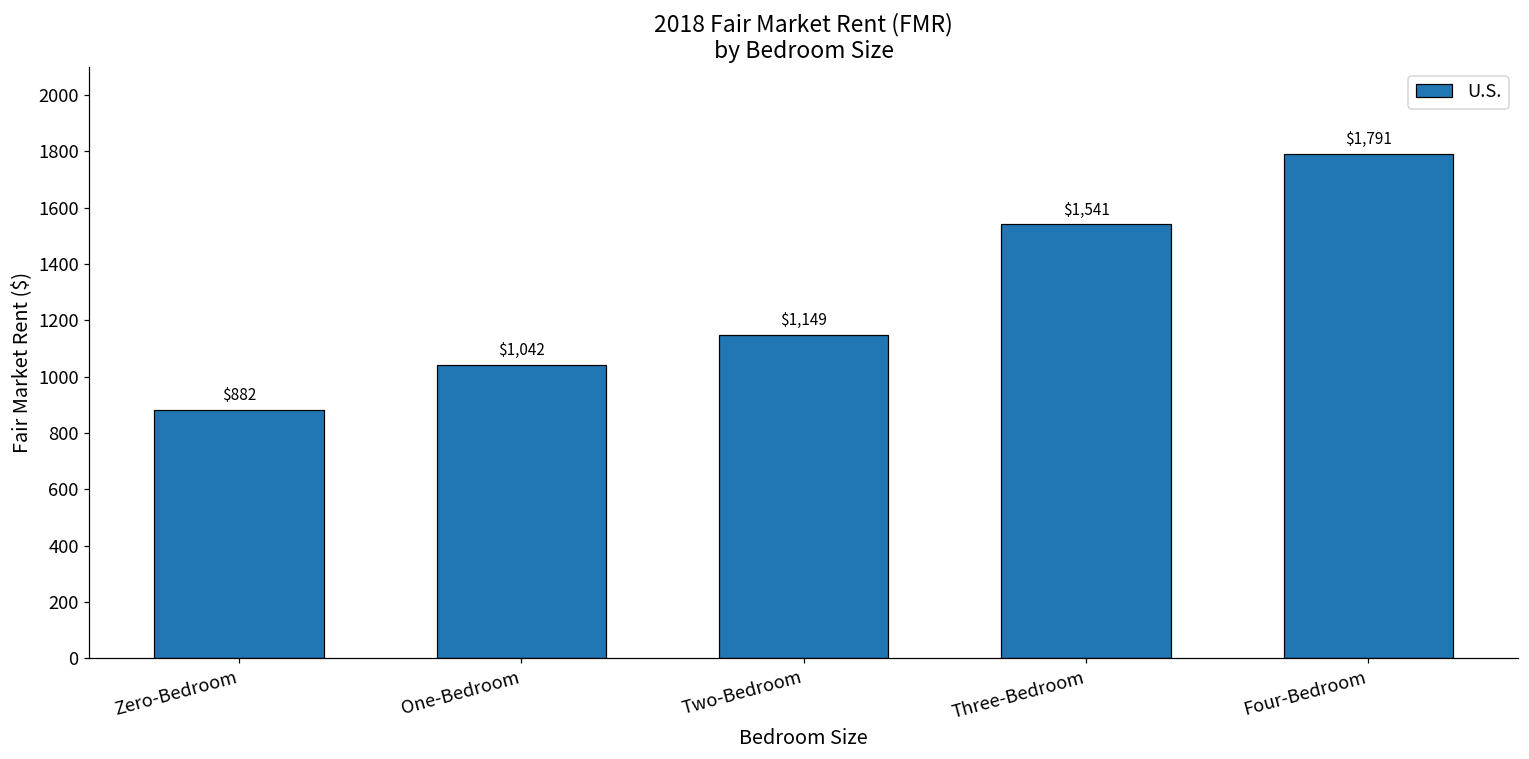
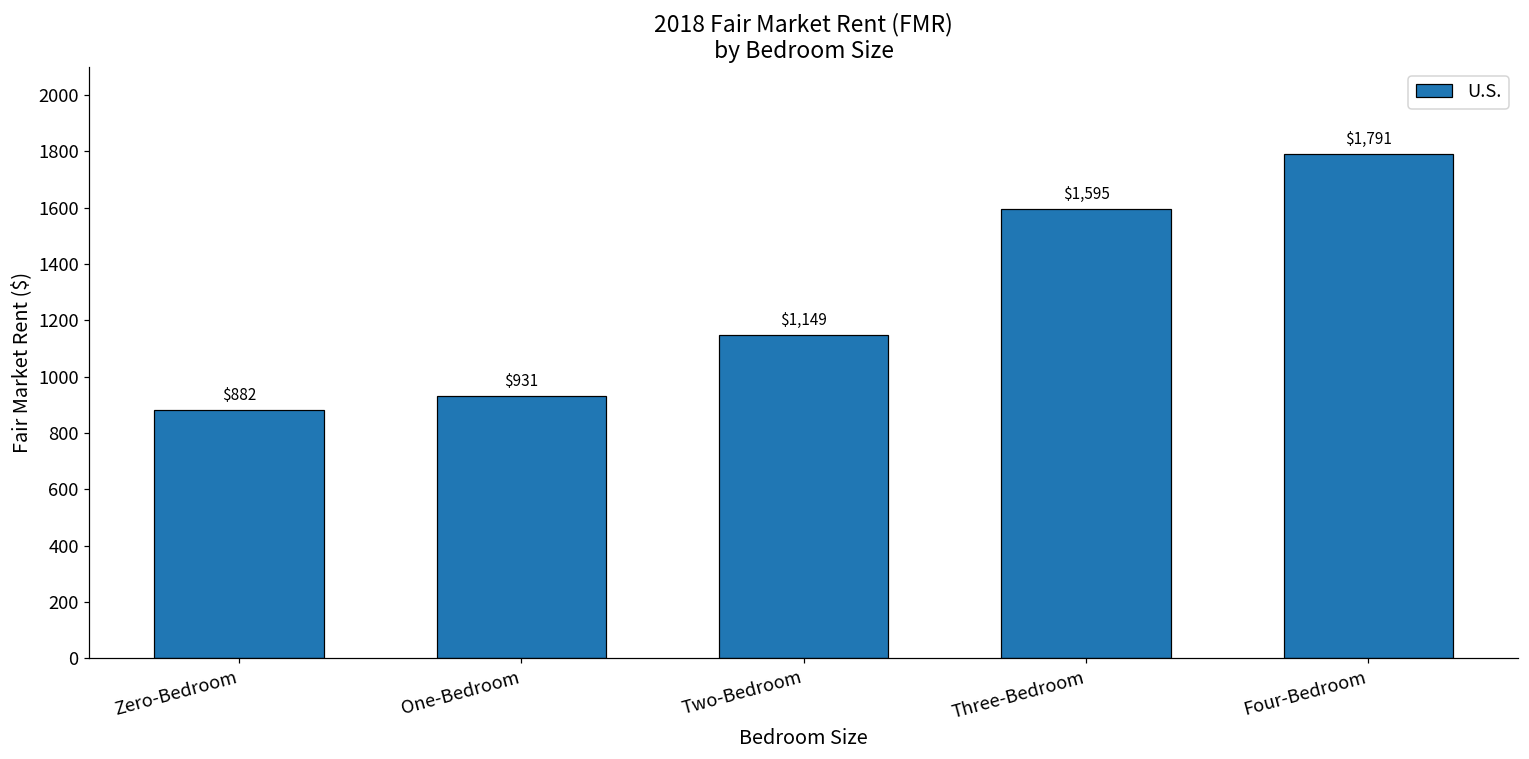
  {
    "Zero-Bedroom": "$882",
-   "One-Bedroom": "$1,042",
+   "One-Bedroom": "$931",
    "Two-Bedroom": "$1,149",
-   "Three-Bedroom": "$1,541",
+   "Three-Bedroom": "$1,595",
    "Four-Bedroom": "$1,791"
  }
